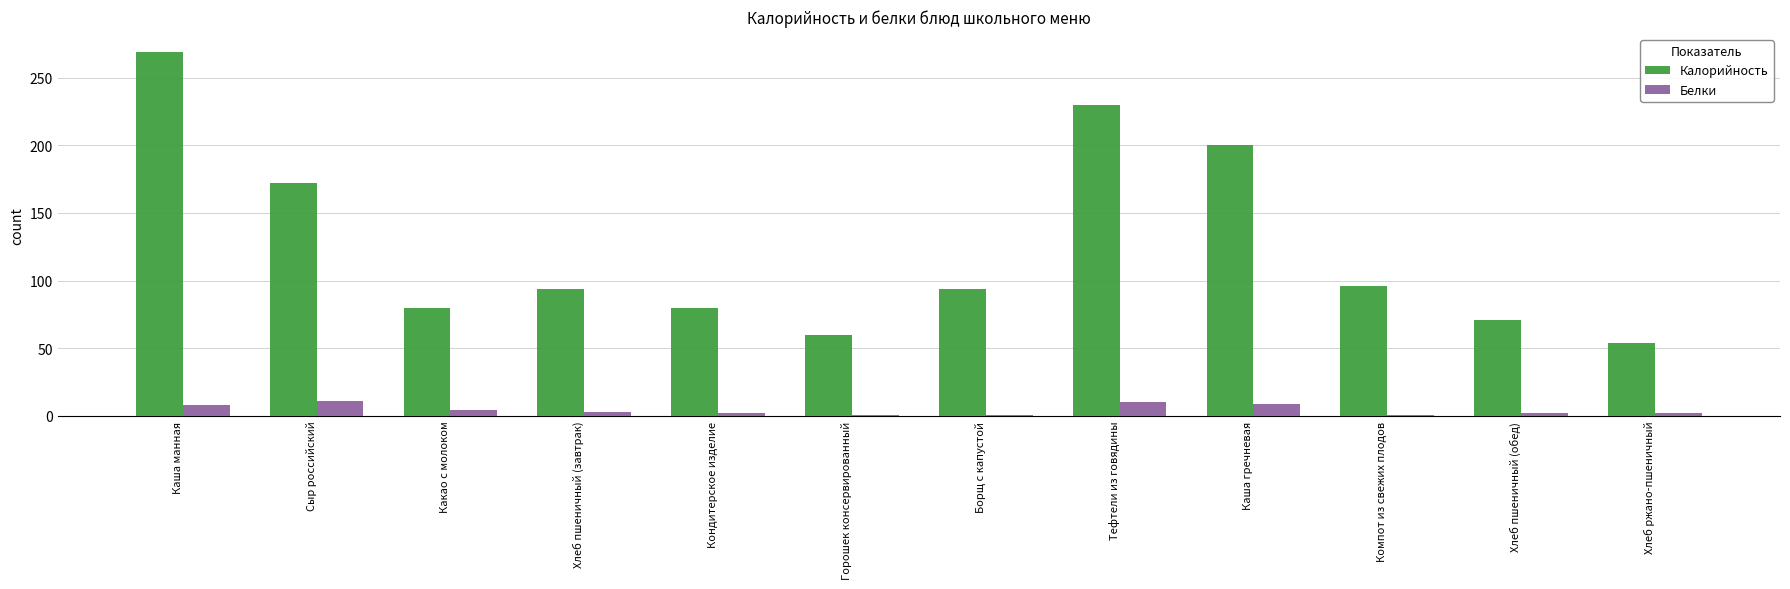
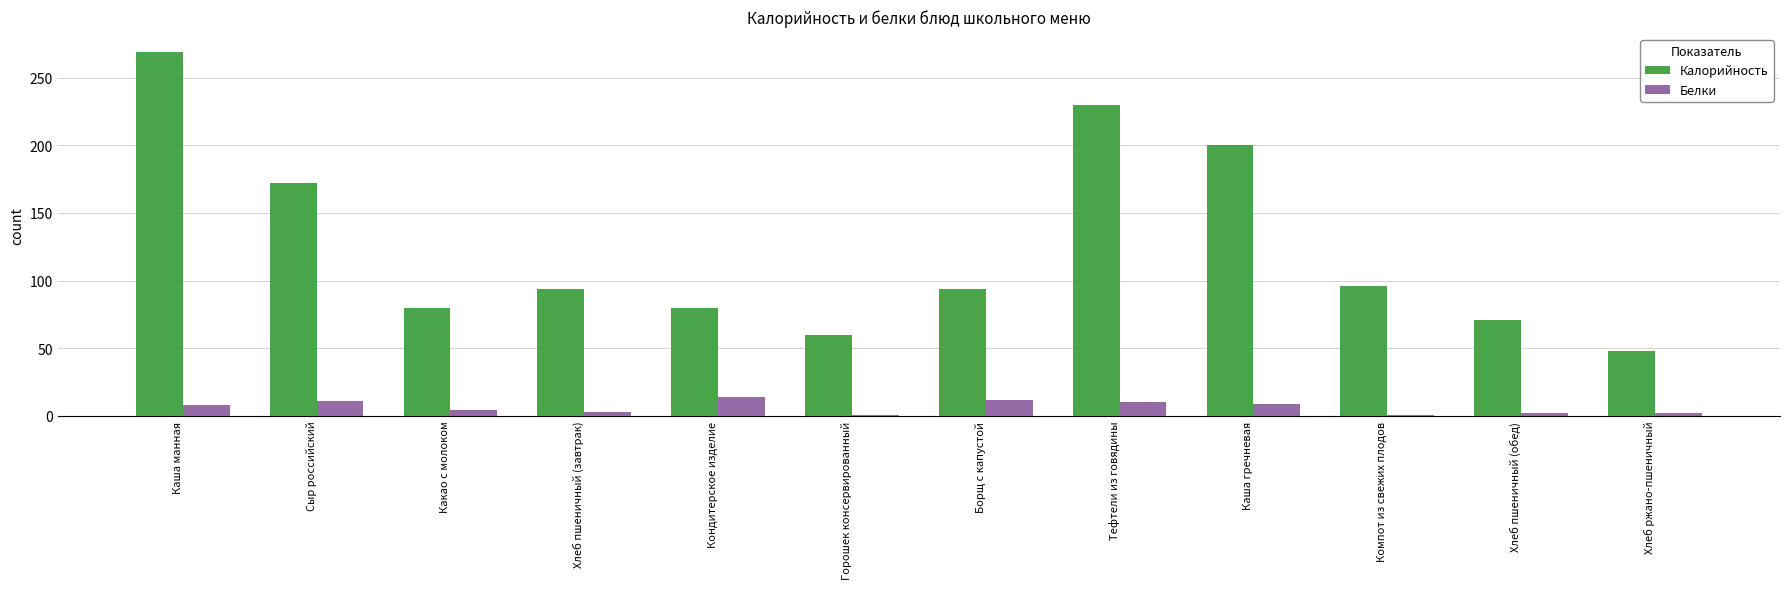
  {
    "Калорийность": {
      "Каша манная": 269,
      "Сыр российский": 172,
      "Какао с молоком": 80,
      "Хлеб пшеничный (завтрак)": 94,
      "Кондитерское изделие": 80,
      "Горошек консервированный": 60,
      "Борщ с капустой": 94,
      "Тефтели из говядины": 230,
      "Каша гречневая": 200,
      "Компот из свежих плодов": 96,
      "Хлеб пшеничный (обед)": 71,
-     "Хлеб ржано-пшеничный": 54
+     "Хлеб ржано-пшеничный": 48
    },
    "Белки": {
      "Каша манная": 8,
      "Сыр российский": 11,
      "Какао с молоком": 4,
      "Хлеб пшеничный (завтрак)": 3,
-     "Кондитерское изделие": 2,
-     "Борщ с капустой": 1,
+     "Кондитерское изделие": 14,
+     "Борщ с капустой": 12,
      "Тефтели из говядины": 10,
      "Каша гречневая": 9,
      "Хлеб пшеничный (обед)": 2,
      "Хлеб ржано-пшеничный": 2
    }
  }
